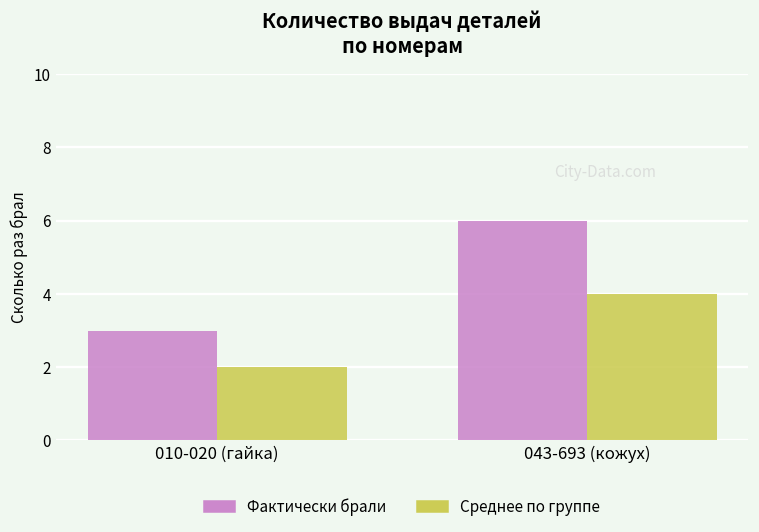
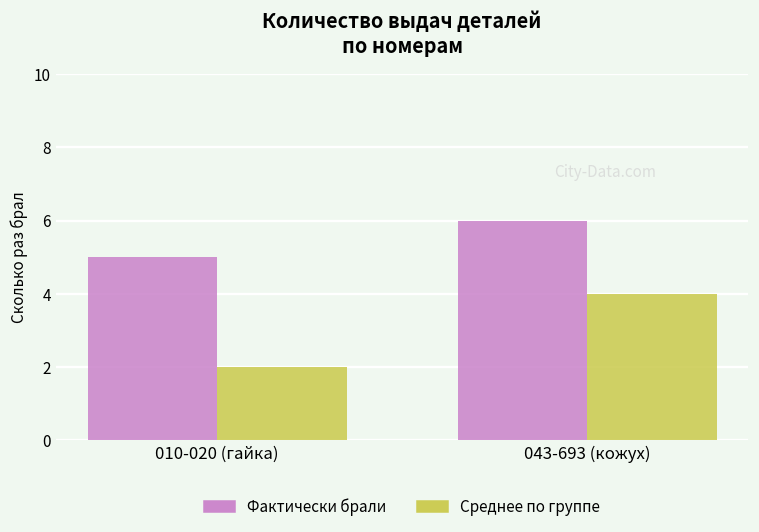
  {
    "Фактически брали": {
-     "010-020 (гайка)": 3,
+     "010-020 (гайка)": 5,
      "043-693 (кожух)": 6
    },
    "Среднее по группе": {
      "010-020 (гайка)": 2,
      "043-693 (кожух)": 4
    }
  }
